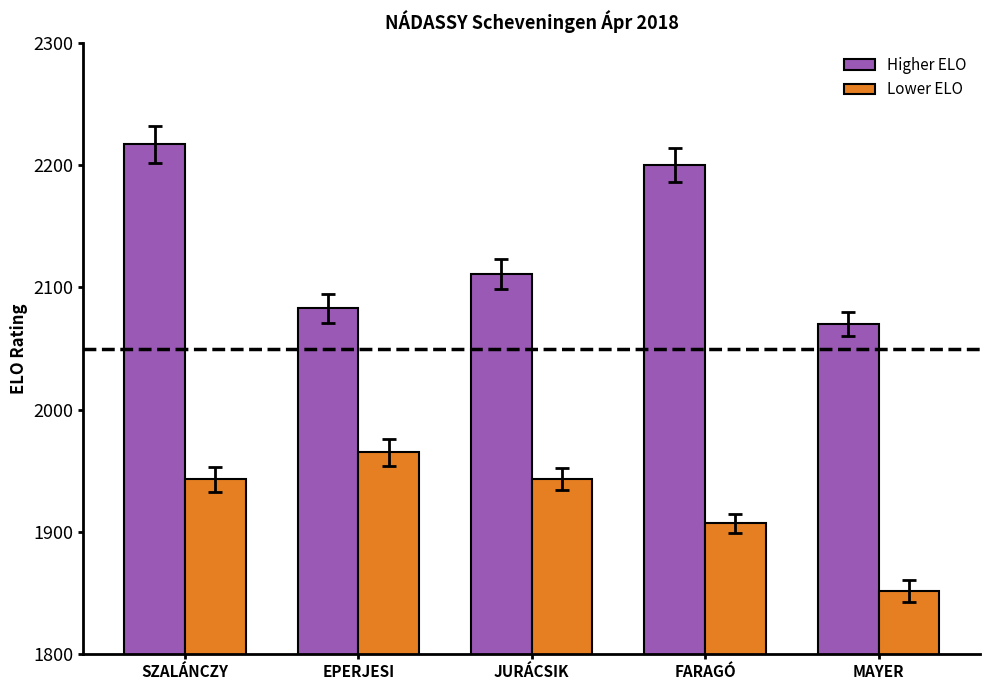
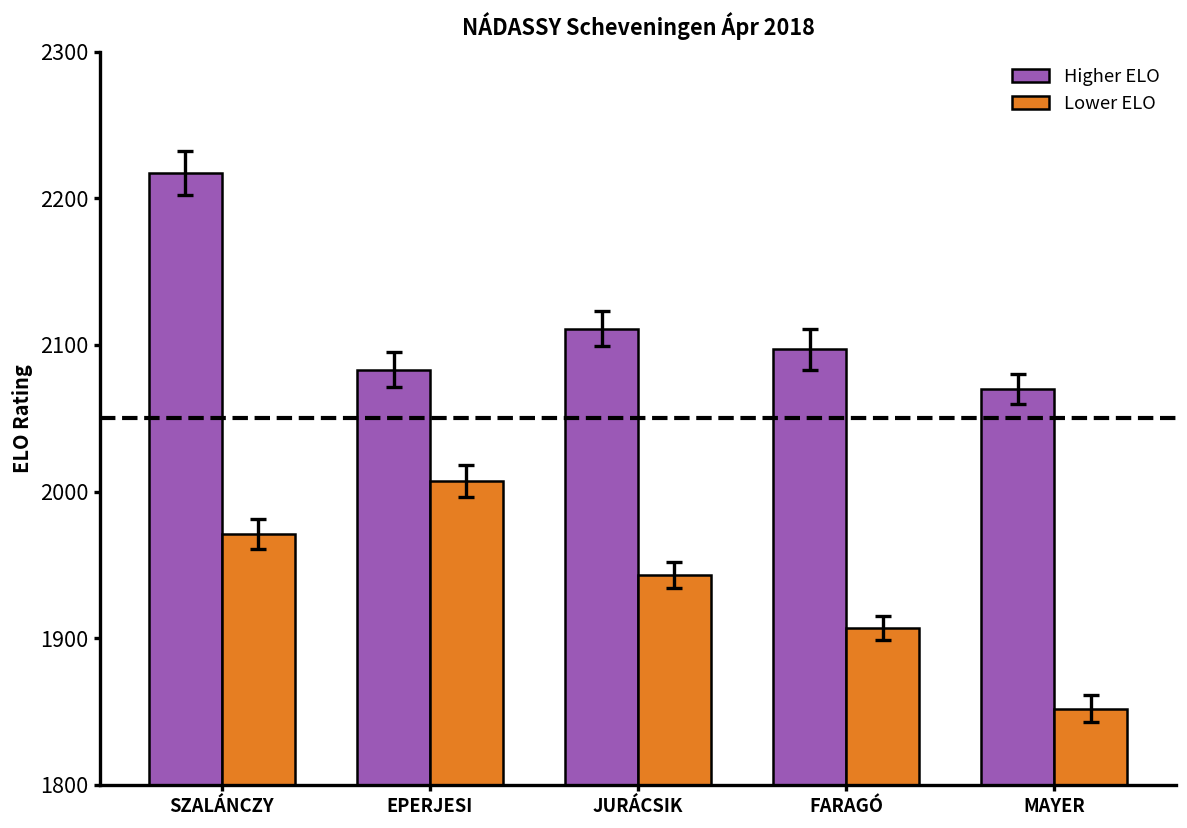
  {
    "Higher ELO": {
      "SZALÁNCZY": 2217,
      "EPERJESI": 2083,
      "JURÁCSIK": 2111,
-     "FARAGÓ": 2200,
+     "FARAGÓ": 2097,
      "MAYER": 2070
    },
    "Lower ELO": {
-     "SZALÁNCZY": 1943,
-     "EPERJESI": 1965,
+     "SZALÁNCZY": 1971,
+     "EPERJESI": 2007,
      "JURÁCSIK": 1943,
      "FARAGÓ": 1907,
      "MAYER": 1852
    }
  }
